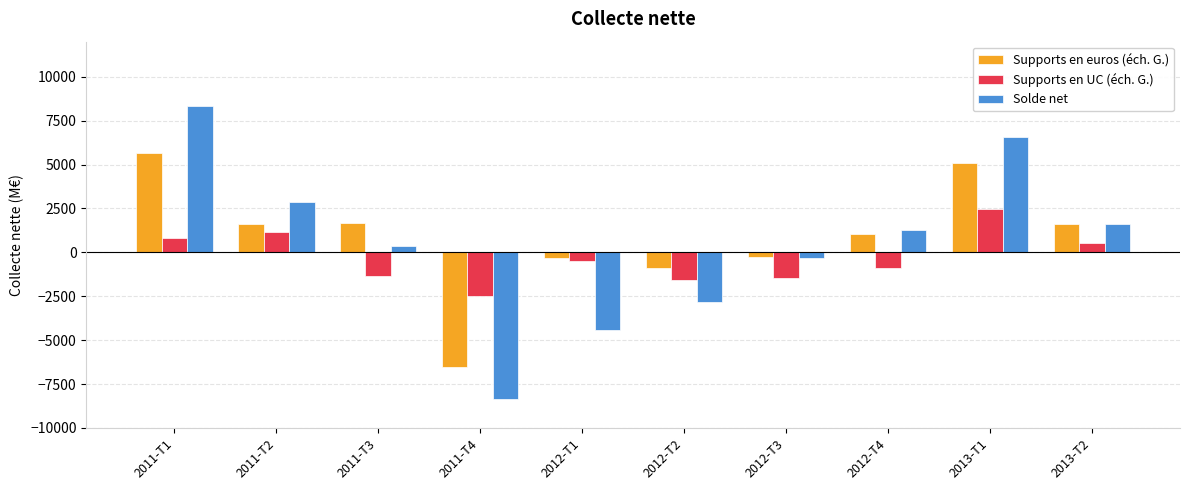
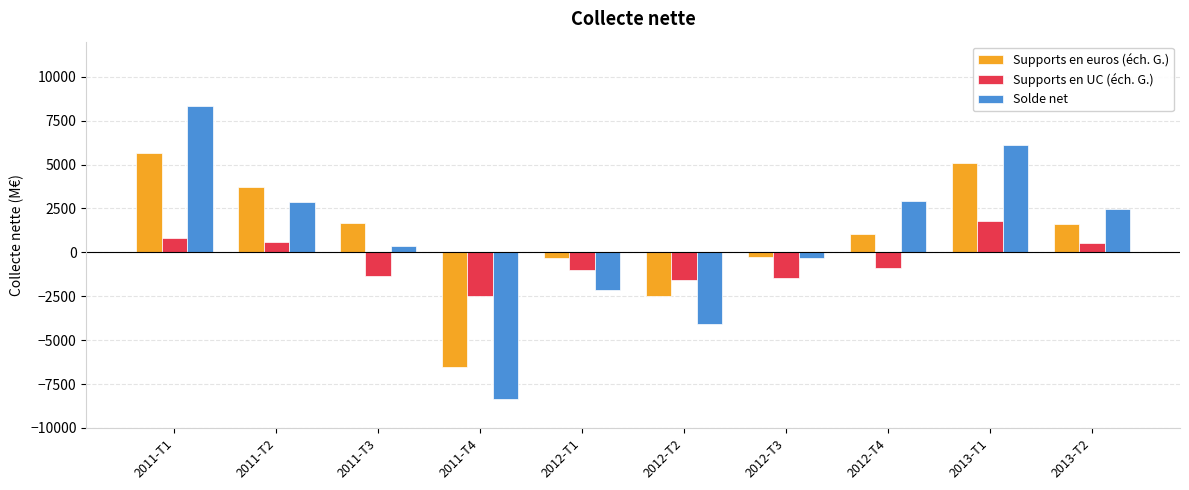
  {
    "Supports en euros (éch. G.)": {
      "2011-T1": 5700,
-     "2011-T2": 1600,
+     "2011-T2": 3700,
      "2011-T3": 1700,
      "2011-T4": -6500,
      "2012-T1": -300,
-     "2012-T2": -900,
+     "2012-T2": -2500,
      "2012-T3": -300,
      "2012-T4": 1000,
      "2013-T1": 5100,
      "2013-T2": 1600
    },
    "Supports en UC (éch. G.)": {
      "2011-T1": 800,
-     "2011-T2": 1200,
+     "2011-T2": 600,
      "2011-T3": -1300,
      "2011-T4": -2500,
-     "2012-T1": -500,
+     "2012-T1": -1000,
      "2012-T2": -1600,
      "2012-T3": -1400,
      "2012-T4": -900,
-     "2013-T1": 2500,
+     "2013-T1": 1800,
      "2013-T2": 500
    },
    "Solde net": {
      "2011-T1": 8300,
      "2011-T2": 2900,
      "2011-T3": 300,
      "2011-T4": -8300,
-     "2012-T1": -4400,
-     "2012-T2": -2800,
+     "2012-T1": -2100,
+     "2012-T2": -4100,
      "2012-T3": -300,
-     "2012-T4": 1300,
-     "2013-T1": 6600,
-     "2013-T2": 1600
+     "2012-T4": 2900,
+     "2013-T1": 6100,
+     "2013-T2": 2500
    }
  }
